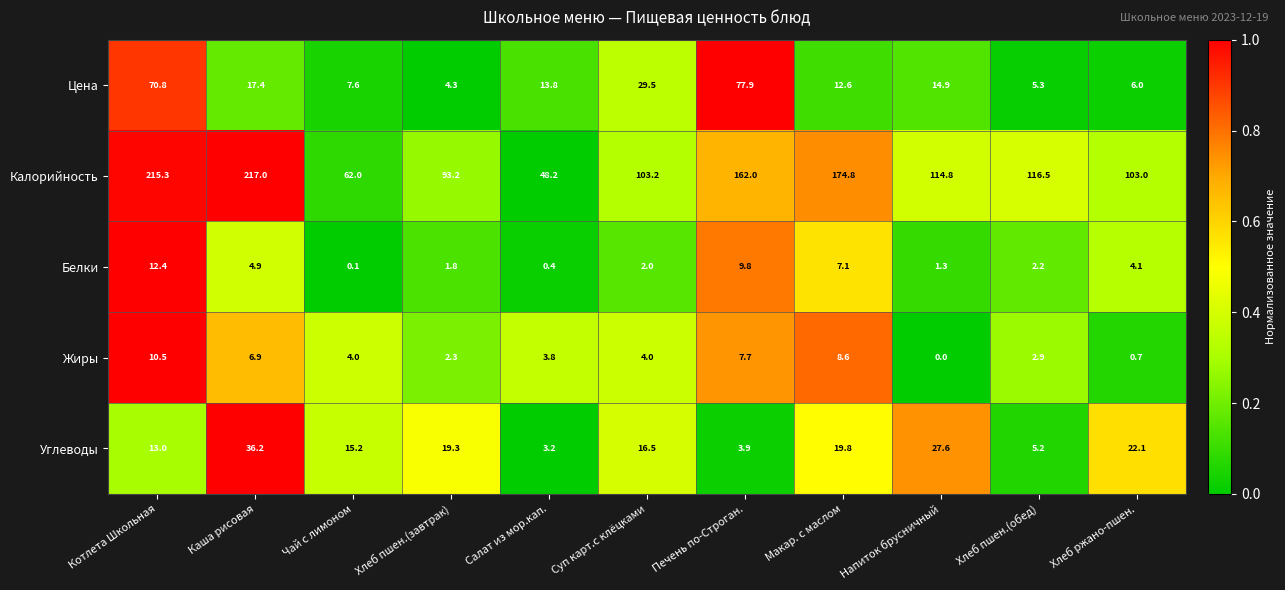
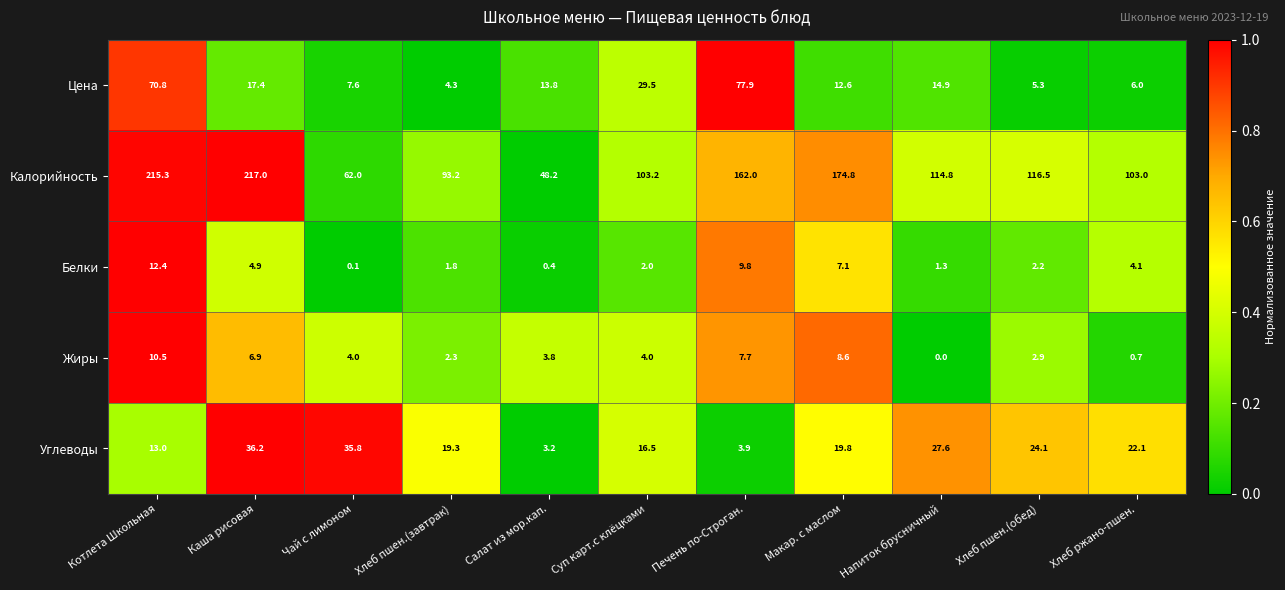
  {
    "Цена": {
      "Котлета Школьная": 70.8,
      "Каша рисовая": 17.4,
      "Чай с лимоном": 7.6,
      "Хлеб пшен.(завтрак)": 4.3,
      "Салат из мор.кап.": 13.8,
      "Суп карт.с клёцками": 29.5,
      "Печень по-Строган.": 77.9,
      "Макар. с маслом": 12.6,
      "Напиток брусничный": 14.9,
      "Хлеб пшен.(обед)": 5.3,
      "Хлеб ржано-пшен.": 6.0
    },
    "Калорийность": {
      "Котлета Школьная": 215.3,
      "Каша рисовая": 217.0,
      "Чай с лимоном": 62.0,
      "Хлеб пшен.(завтрак)": 93.2,
      "Салат из мор.кап.": 48.2,
      "Суп карт.с клёцками": 103.2,
      "Печень по-Строган.": 162.0,
      "Макар. с маслом": 174.8,
      "Напиток брусничный": 114.8,
      "Хлеб пшен.(обед)": 116.5,
      "Хлеб ржано-пшен.": 103.0
    },
    "Белки": {
      "Котлета Школьная": 12.4,
      "Каша рисовая": 4.9,
      "Чай с лимоном": 0.1,
      "Хлеб пшен.(завтрак)": 1.8,
      "Салат из мор.кап.": 0.4,
      "Суп карт.с клёцками": 2.0,
      "Печень по-Строган.": 9.8,
      "Макар. с маслом": 7.1,
      "Напиток брусничный": 1.3,
      "Хлеб пшен.(обед)": 2.2,
      "Хлеб ржано-пшен.": 4.1
    },
    "Жиры": {
      "Котлета Школьная": 10.5,
      "Каша рисовая": 6.9,
      "Чай с лимоном": 4.0,
      "Хлеб пшен.(завтрак)": 2.3,
      "Салат из мор.кап.": 3.8,
      "Суп карт.с клёцками": 4.0,
      "Печень по-Строган.": 7.7,
      "Макар. с маслом": 8.6,
      "Напиток брусничный": 0.0,
      "Хлеб пшен.(обед)": 2.9,
      "Хлеб ржано-пшен.": 0.7
    },
    "Углеводы": {
      "Котлета Школьная": 13.0,
      "Каша рисовая": 36.2,
-     "Чай с лимоном": 15.2,
+     "Чай с лимоном": 35.8,
      "Хлеб пшен.(завтрак)": 19.3,
      "Салат из мор.кап.": 3.2,
      "Суп карт.с клёцками": 16.5,
      "Печень по-Строган.": 3.9,
      "Макар. с маслом": 19.8,
      "Напиток брусничный": 27.6,
-     "Хлеб пшен.(обед)": 5.2,
+     "Хлеб пшен.(обед)": 24.1,
      "Хлеб ржано-пшен.": 22.1
    }
  }
